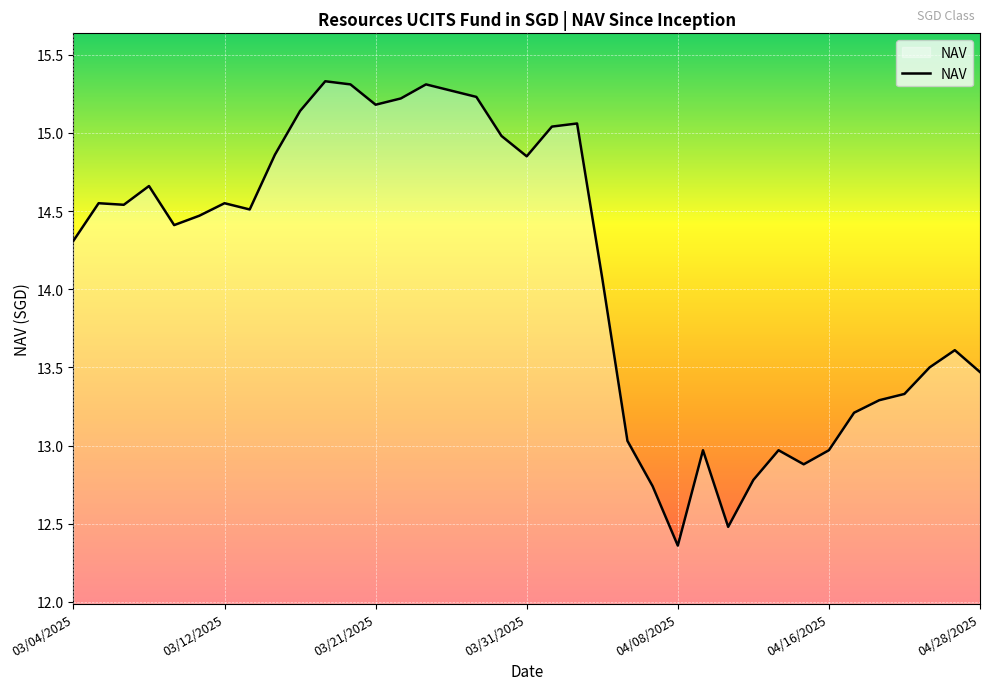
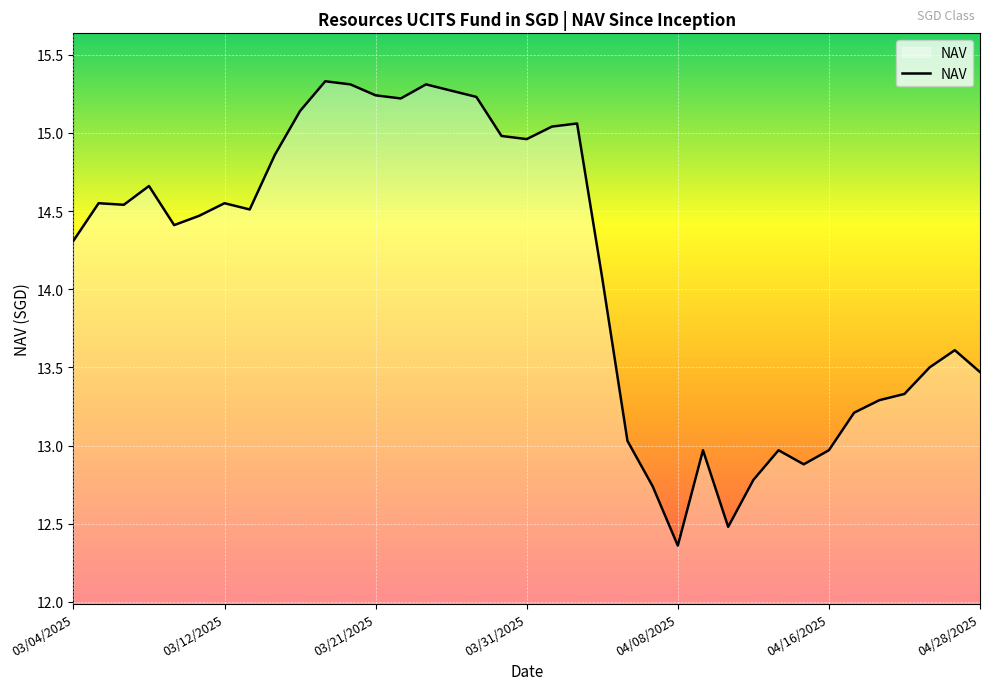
  {
    "03/04/2025": 14.31,
    "03/12/2025": 14.55,
-   "03/21/2025": 15.18,
-   "03/31/2025": 14.85,
+   "03/21/2025": 15.24,
+   "03/31/2025": 14.96,
    "04/08/2025": 12.36,
    "04/16/2025": 12.97,
    "04/28/2025": 13.47
  }
